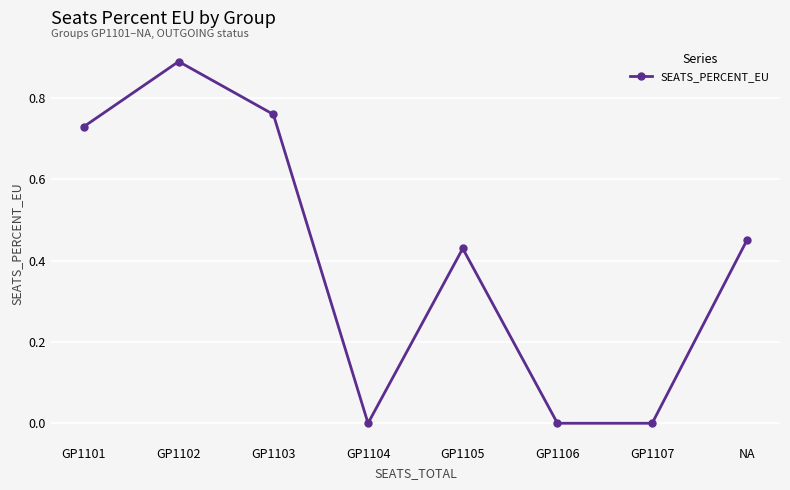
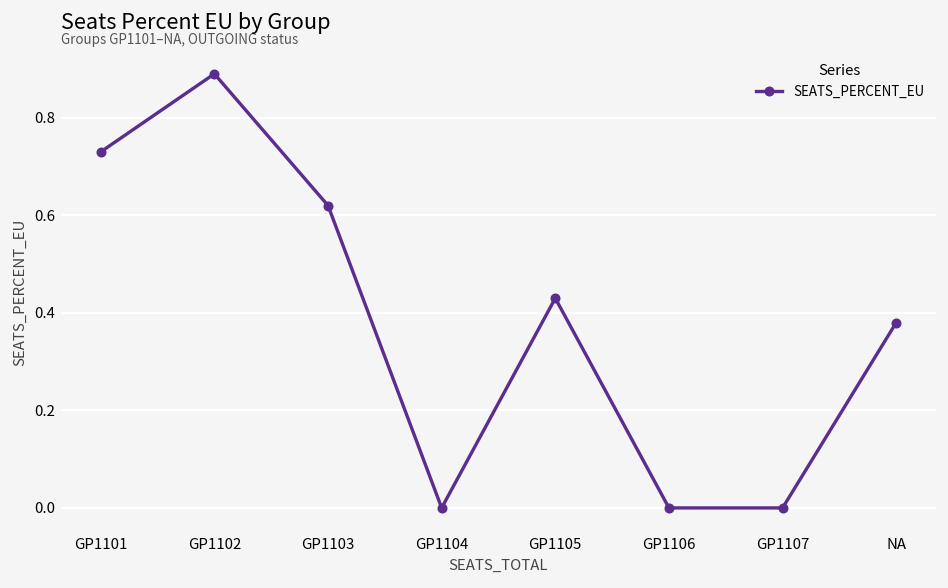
  {
    "GP1101": 0.73,
    "GP1102": 0.89,
-   "GP1103": 0.76,
+   "GP1103": 0.62,
    "GP1104": 0.00,
    "GP1105": 0.43,
    "GP1106": 0.00,
    "GP1107": 0.00,
-   "NA": 0.45
+   "NA": 0.38
  }
